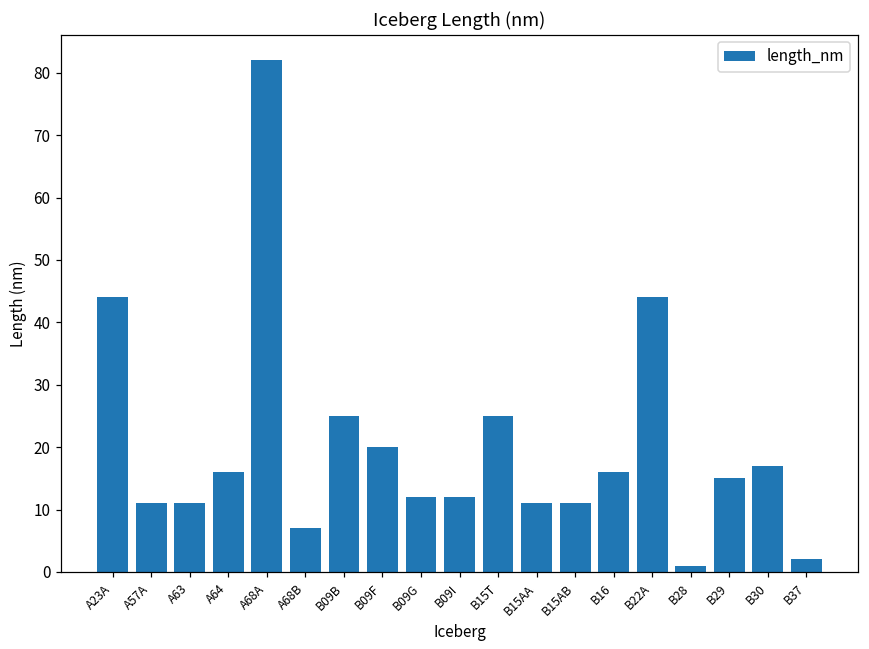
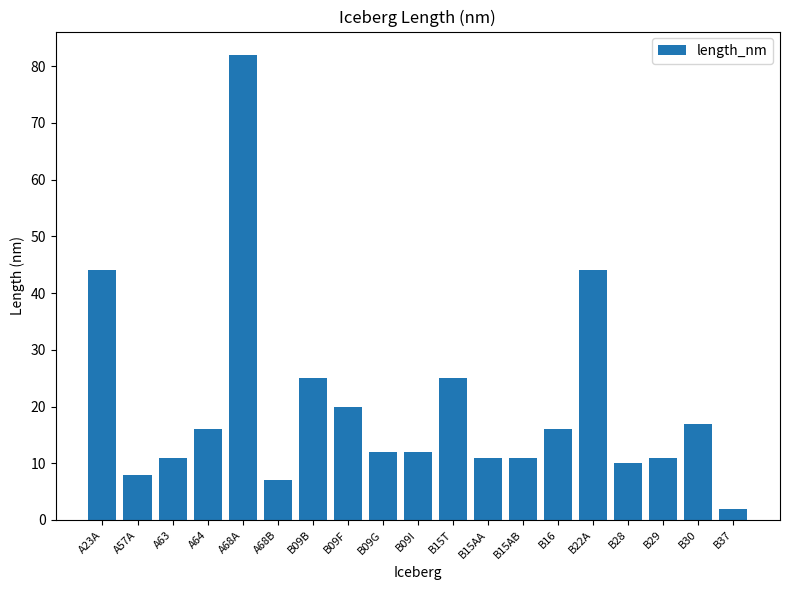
  {
    "A23A": 44,
-   "A57A": 11,
+   "A57A": 8,
    "A63": 11,
    "A64": 16,
    "A68A": 82,
    "A68B": 7,
    "B09B": 25,
    "B09F": 20,
    "B09G": 12,
    "B09I": 12,
    "B15T": 25,
    "B15AA": 11,
    "B15AB": 11,
    "B16": 16,
    "B22A": 44,
-   "B28": 1,
-   "B29": 15,
+   "B28": 10,
+   "B29": 11,
    "B30": 17,
    "B37": 2
  }
